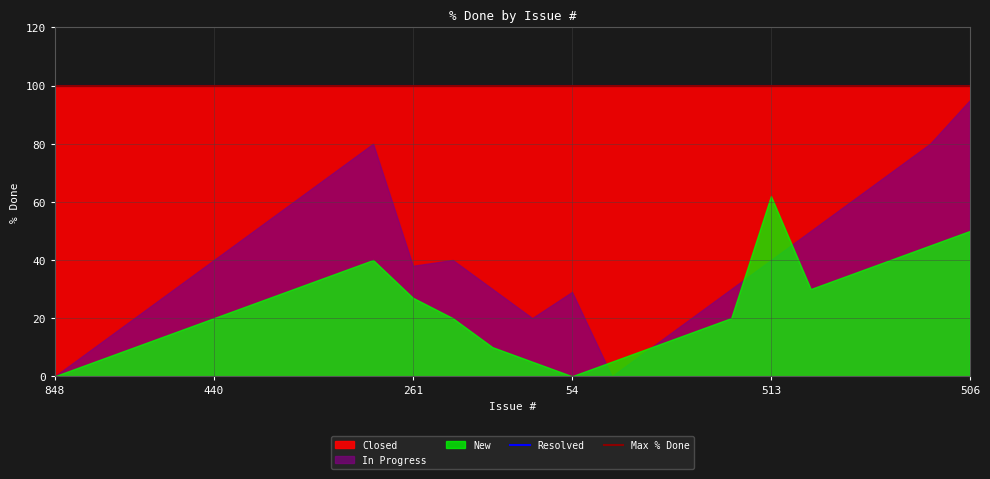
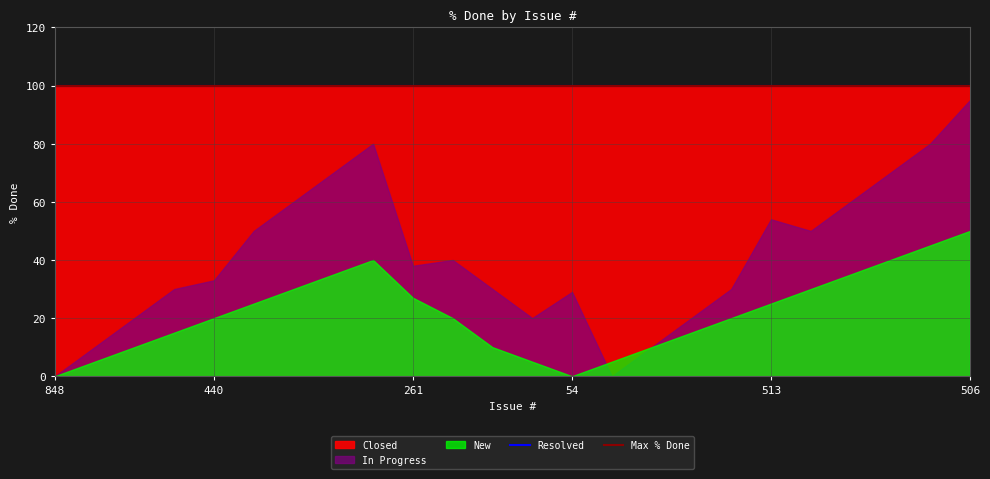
  {
    "Closed": {
      "848": 100,
      "440": 100,
      "261": 100,
      "54": 100,
      "513": 100,
      "506": 100
    },
    "In Progress": {
-     "440": 40,
+     "440": 33,
      "261": 38,
      "54": 29,
-     "513": 40,
+     "513": 54,
      "506": 95
    },
    "New": {
      "440": 20,
      "261": 27,
      "54": 0,
-     "513": 62,
+     "513": 25,
      "506": 50
    }
  }
